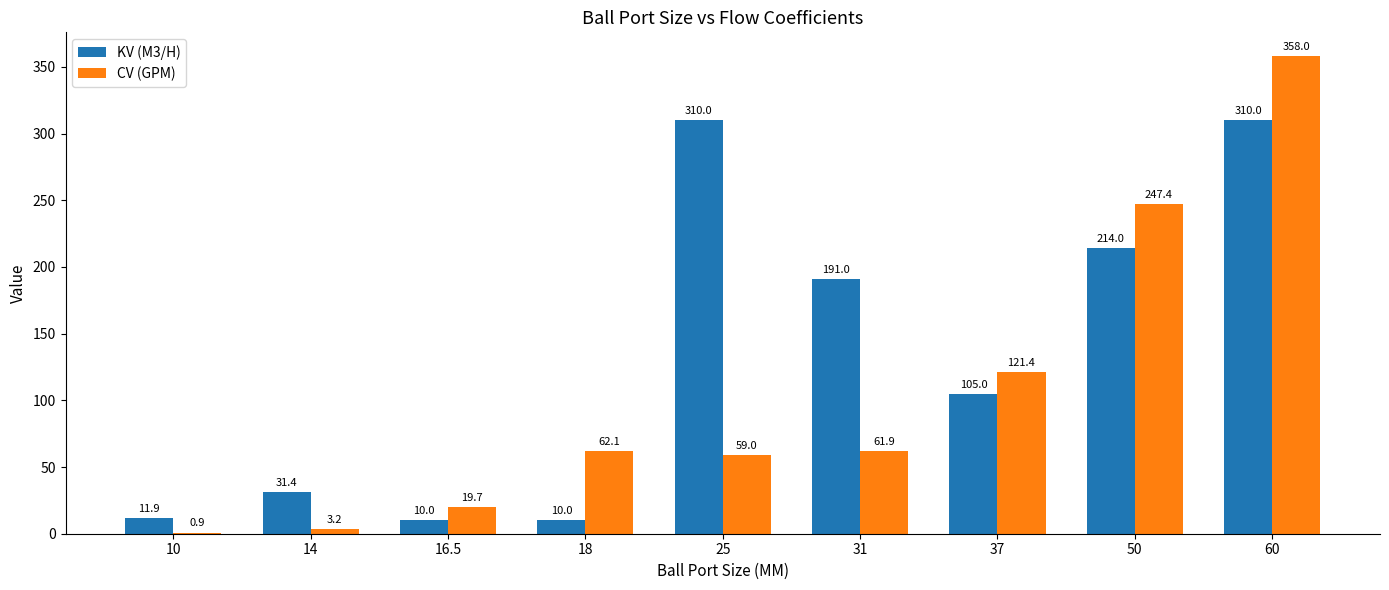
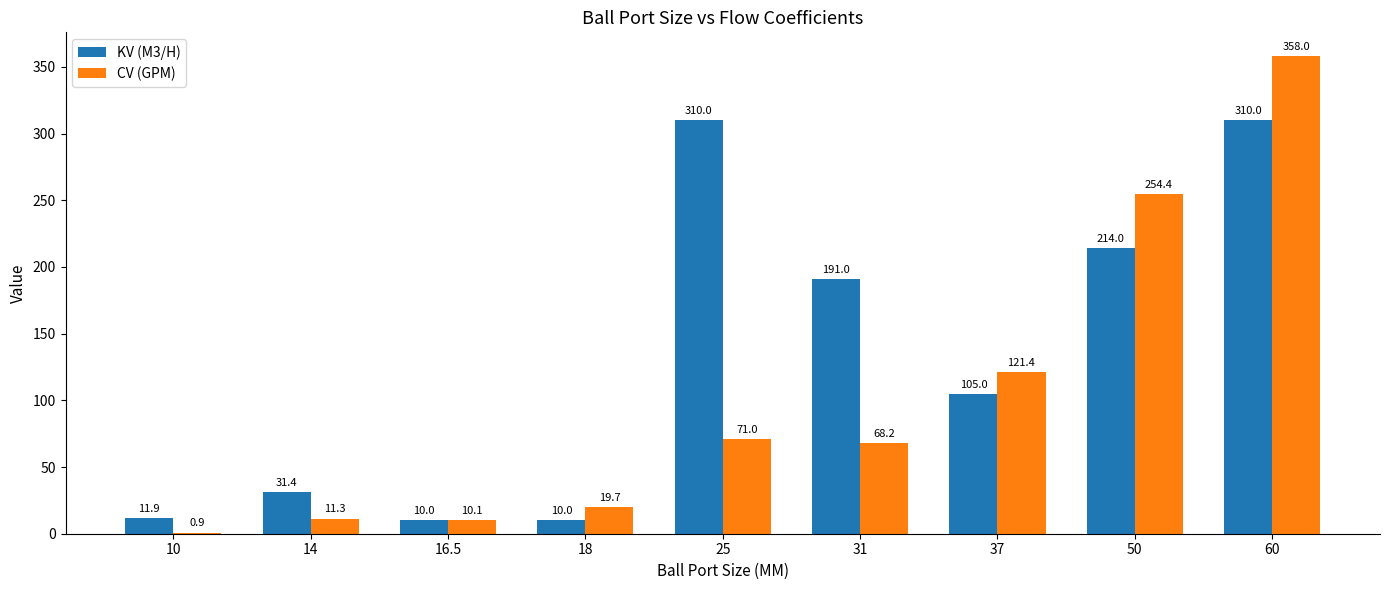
  {
    "KV (M3/H)": {
      "10": 11.9,
      "14": 31.4,
      "16.5": 10.0,
      "18": 10.0,
      "25": 310.0,
      "31": 191.0,
      "37": 105.0,
      "50": 214.0,
      "60": 310.0
    },
    "CV (GPM)": {
      "10": 0.9,
-     "14": 3.2,
-     "16.5": 19.7,
-     "18": 62.1,
-     "25": 59.0,
-     "31": 61.9,
+     "14": 11.3,
+     "16.5": 10.1,
+     "18": 19.7,
+     "25": 71.0,
+     "31": 68.2,
      "37": 121.4,
-     "50": 247.4,
+     "50": 254.4,
      "60": 358.0
    }
  }
